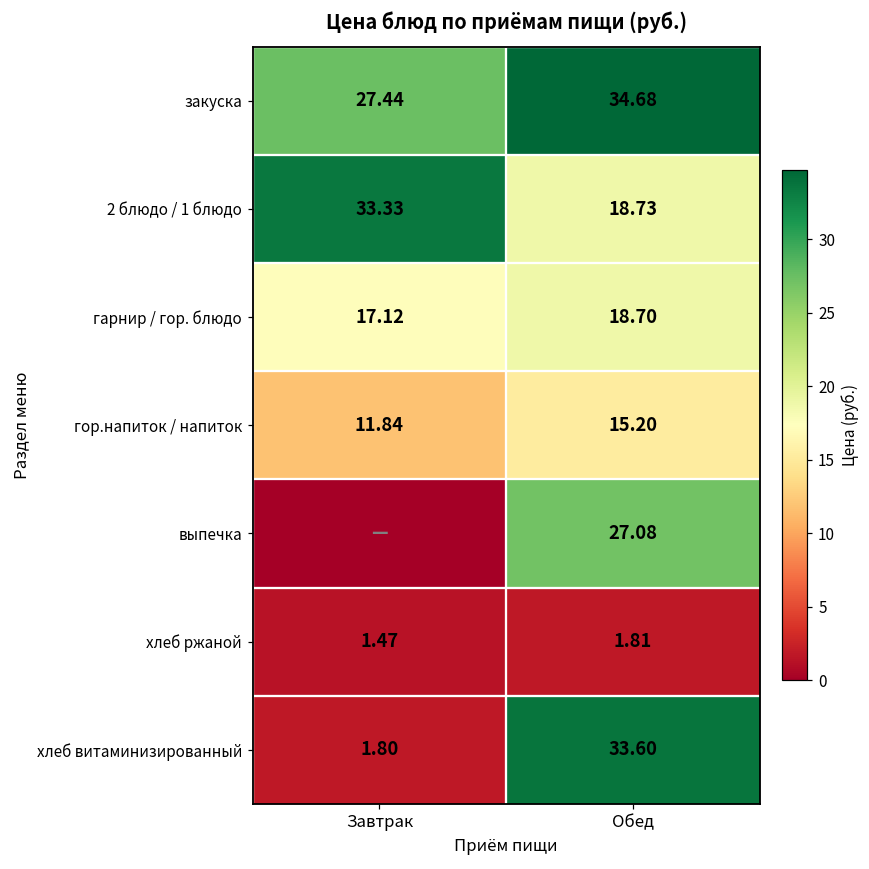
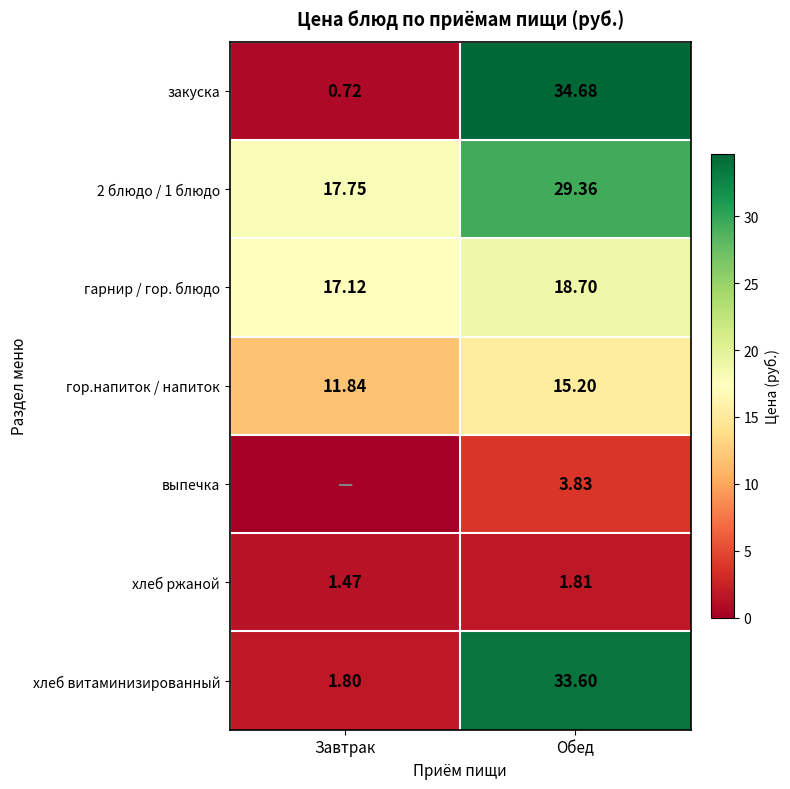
  {
    "закуска": {
-     "Завтрак": 27.44,
+     "Завтрак": 0.72,
      "Обед": 34.68
    },
    "2 блюдо / 1 блюдо": {
-     "Завтрак": 33.33,
-     "Обед": 18.73
+     "Завтрак": 17.75,
+     "Обед": 29.36
    },
    "гарнир / гор. блюдо": {
      "Завтрак": 17.12,
      "Обед": 18.70
    },
    "гор.напиток / напиток": {
      "Завтрак": 11.84,
      "Обед": 15.20
    },
    "выпечка": {
-     "Обед": 27.08
+     "Обед": 3.83
    },
    "хлеб ржаной": {
      "Завтрак": 1.47,
      "Обед": 1.81
    },
    "хлеб витаминизированный": {
      "Завтрак": 1.80,
      "Обед": 33.60
    }
  }
